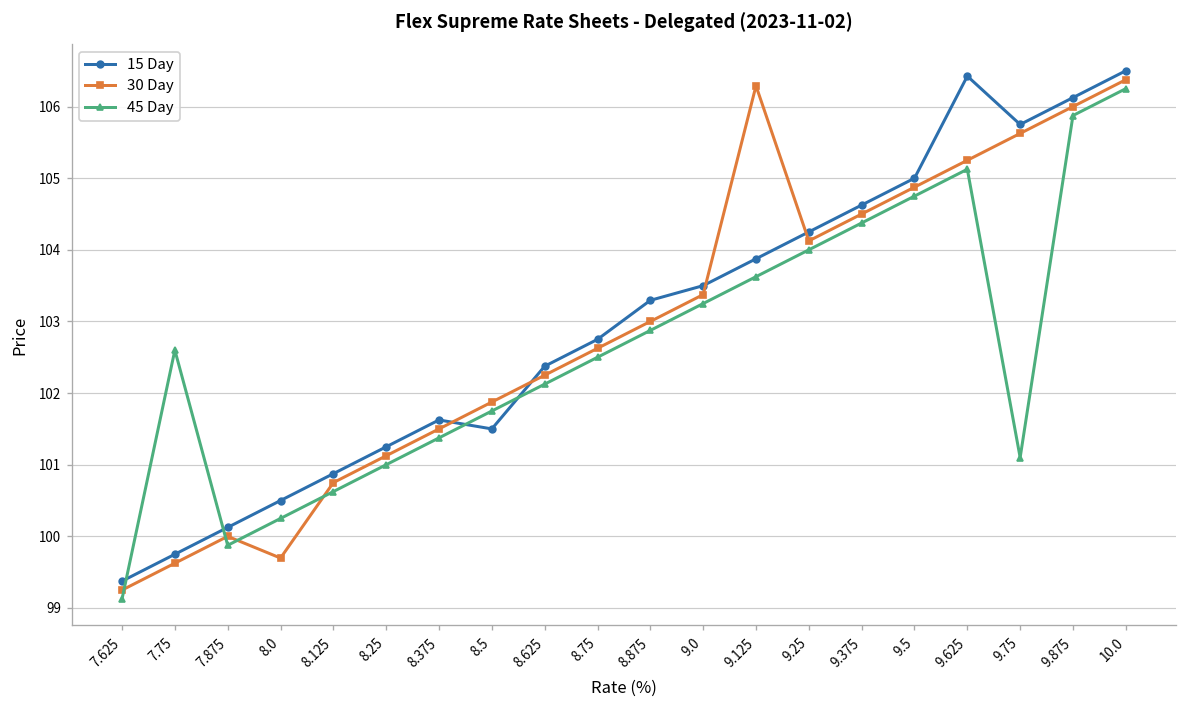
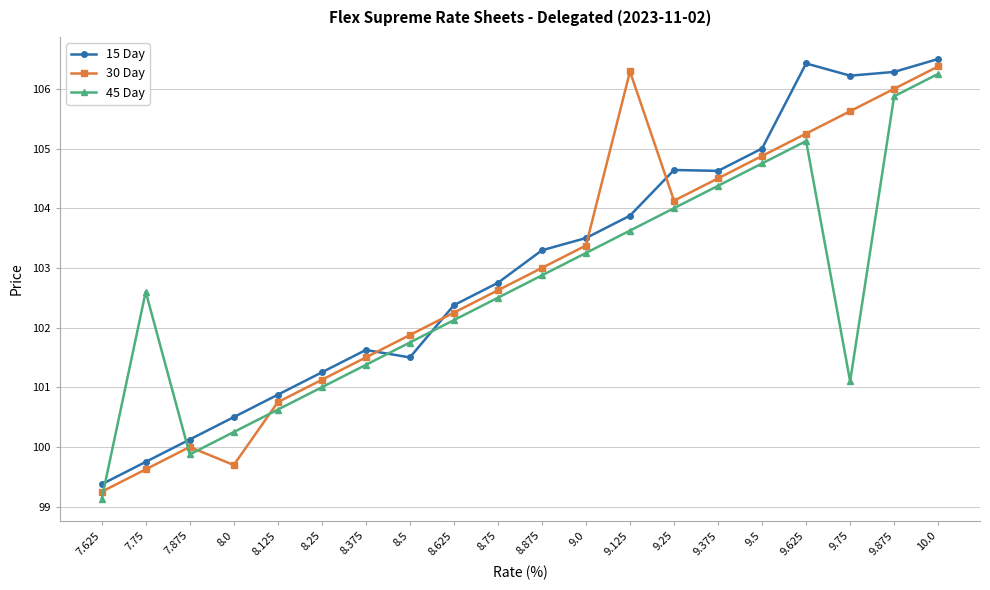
  {
    "15 Day": {
      "7.625": 99.4,
      "7.75": 99.8,
      "7.875": 100.1,
      "8.0": 100.5,
      "8.125": 100.9,
      "8.25": 101.3,
      "8.375": 101.6,
      "8.5": 101.5,
      "8.625": 102.4,
      "8.75": 102.8,
      "8.875": 103.3,
      "9.0": 103.5,
      "9.125": 103.9,
-     "9.25": 104.3,
+     "9.25": 104.6,
      "9.375": 104.6,
      "9.5": 105.0,
      "9.625": 106.4,
-     "9.75": 105.8,
-     "9.875": 106.1,
+     "9.75": 106.2,
+     "9.875": 106.3,
      "10.0": 106.5
    },
    "30 Day": {
      "7.625": 99.3,
      "7.75": 99.6,
      "7.875": 100.0,
      "8.0": 99.7,
      "8.125": 100.8,
      "8.25": 101.1,
      "8.375": 101.5,
      "8.5": 101.9,
      "8.625": 102.3,
      "8.75": 102.6,
      "8.875": 103.0,
      "9.0": 103.4,
      "9.125": 106.3,
      "9.25": 104.1,
      "9.375": 104.5,
      "9.5": 104.9,
      "9.625": 105.3,
      "9.75": 105.6,
      "9.875": 106.0,
      "10.0": 106.4
    },
    "45 Day": {
      "7.625": 99.1,
      "7.75": 102.6,
      "7.875": 99.9,
      "8.0": 100.3,
      "8.125": 100.6,
      "8.25": 101.0,
      "8.375": 101.4,
      "8.5": 101.8,
      "8.625": 102.1,
      "8.75": 102.5,
      "8.875": 102.9,
      "9.0": 103.3,
      "9.125": 103.6,
      "9.25": 104.0,
      "9.375": 104.4,
      "9.5": 104.8,
      "9.625": 105.1,
      "9.75": 101.1,
      "9.875": 105.9,
      "10.0": 106.3
    }
  }
